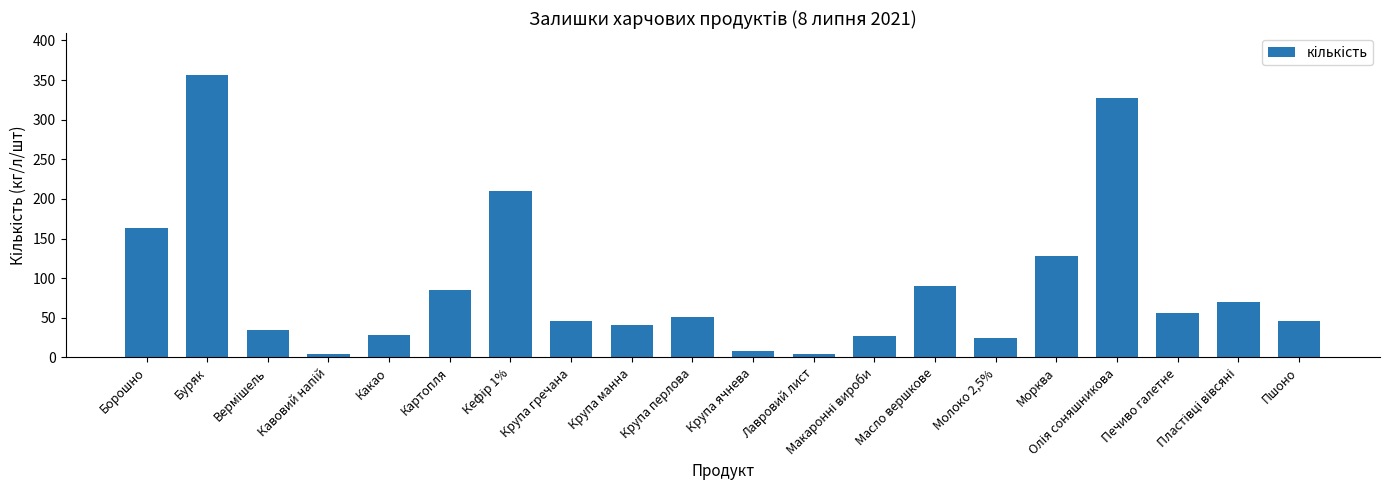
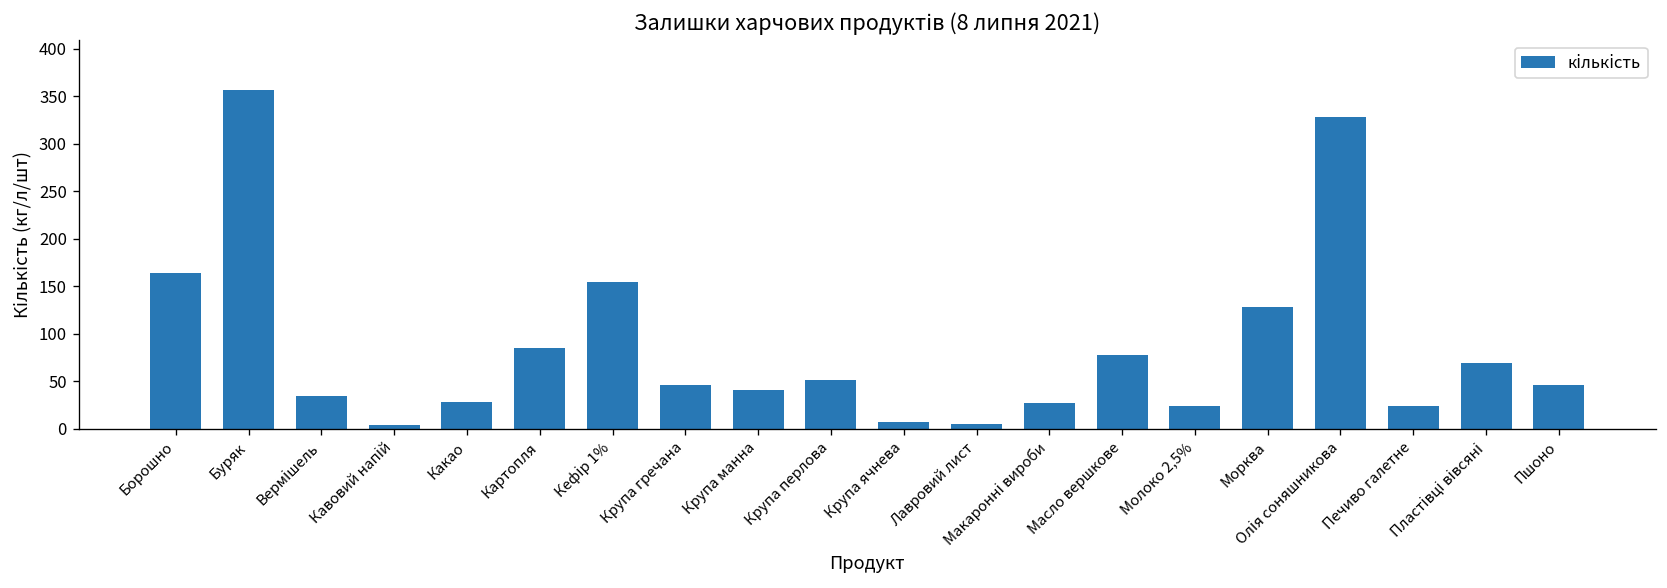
  {
    "Борошно": 160,
    "Буряк": 360,
    "Вермішель": 30,
    "Кавовий напій": 0,
    "Какао": 30,
    "Картопля": 90,
-   "Кефір 1%": 210,
+   "Кефір 1%": 150,
    "Крупа гречана": 50,
    "Крупа манна": 40,
    "Крупа перлова": 50,
    "Крупа ячнева": 10,
    "Лавровий лист": 0,
    "Макаронні вироби": 30,
-   "Масло вершкове": 90,
+   "Масло вершкове": 80,
    "Молоко 2,5%": 20,
    "Морква": 130,
    "Олія соняшникова": 330,
-   "Печиво галетне": 60,
+   "Печиво галетне": 20,
    "Пластівці вівсяні": 70,
    "Пшоно": 50
  }
